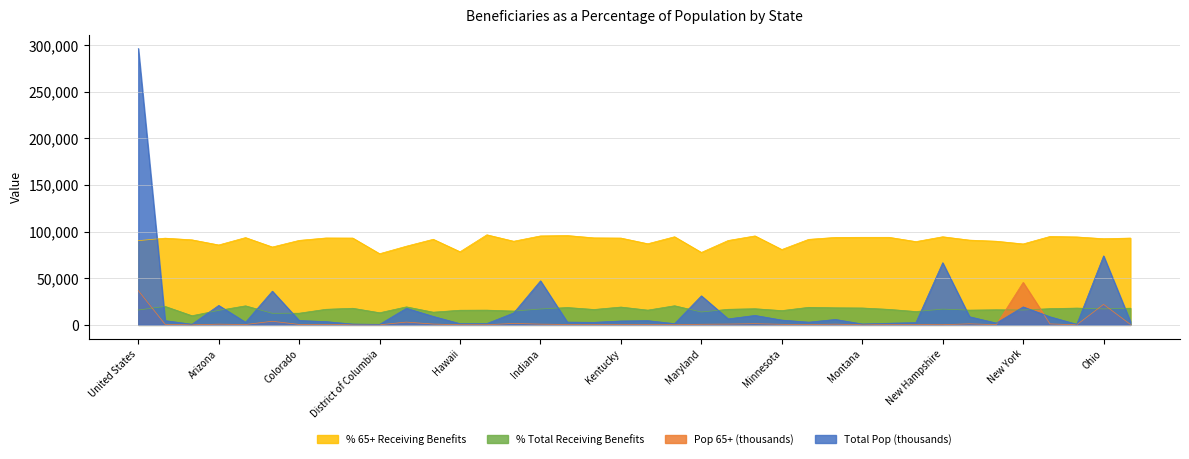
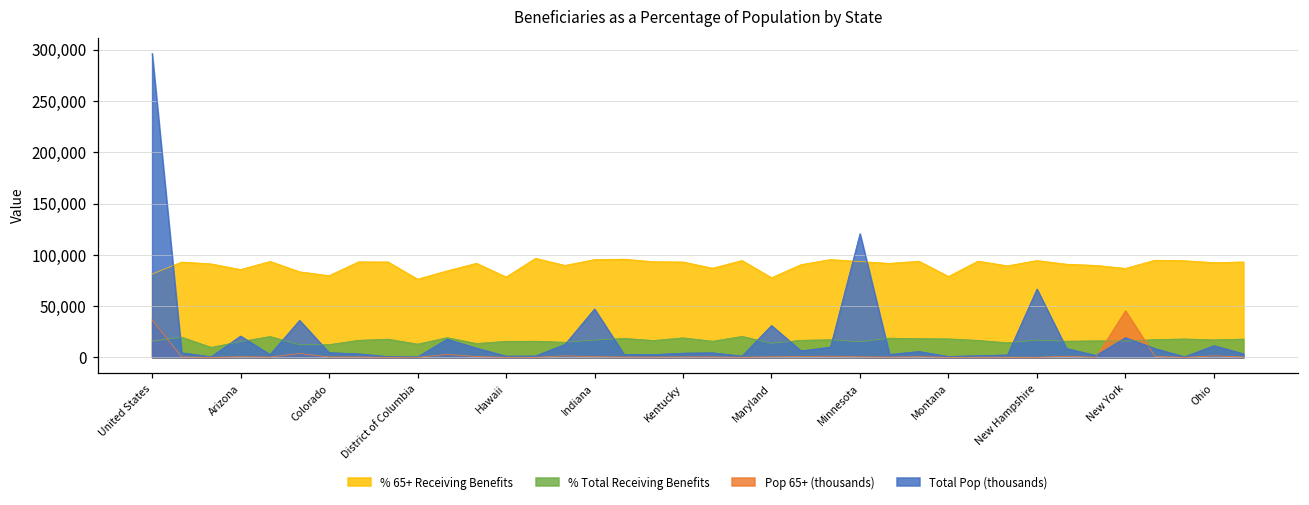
  {
    "% 65+ Receiving Benefits": {
-     "United States": "90,000",
+     "United States": "80,000",
      "Arizona": "90,000",
-     "Colorado": "90,000",
+     "Colorado": "80,000",
      "District of Columbia": "80,000",
      "Hawaii": "80,000",
      "Indiana": "100,000",
      "Kentucky": "90,000",
      "Maryland": "80,000",
-     "Minnesota": "80,000",
-     "Montana": "90,000",
+     "Minnesota": "90,000",
+     "Montana": "80,000",
      "New Hampshire": "90,000",
      "New York": "90,000",
      "Ohio": "90,000"
    },
    "% Total Receiving Benefits": {
      "United States": "20,000",
      "Arizona": "20,000",
      "Colorado": "10,000",
      "District of Columbia": "10,000",
      "Hawaii": "20,000",
      "Indiana": "20,000",
      "Kentucky": "20,000",
      "Maryland": "10,000",
      "Minnesota": "20,000",
      "Montana": "20,000",
      "New Hampshire": "20,000",
      "New York": "20,000",
      "Ohio": "20,000"
    },
    "Pop 65+ (thousands)": {
      "United States": "40,000",
      "Arizona": "0",
      "Colorado": "0",
      "Indiana": "0",
      "Kentucky": "0",
      "Maryland": "0",
      "Minnesota": "0",
      "New Hampshire": "0",
      "New York": "50,000",
-     "Ohio": "20,000"
+     "Ohio": "0"
    },
    "Total Pop (thousands)": {
      "United States": "300,000",
      "Arizona": "20,000",
      "Colorado": "0",
      "Indiana": "50,000",
      "Kentucky": "0",
      "Maryland": "30,000",
-     "Minnesota": "10,000",
+     "Minnesota": "120,000",
      "New Hampshire": "70,000",
      "New York": "20,000",
-     "Ohio": "70,000"
+     "Ohio": "10,000"
    }
  }
